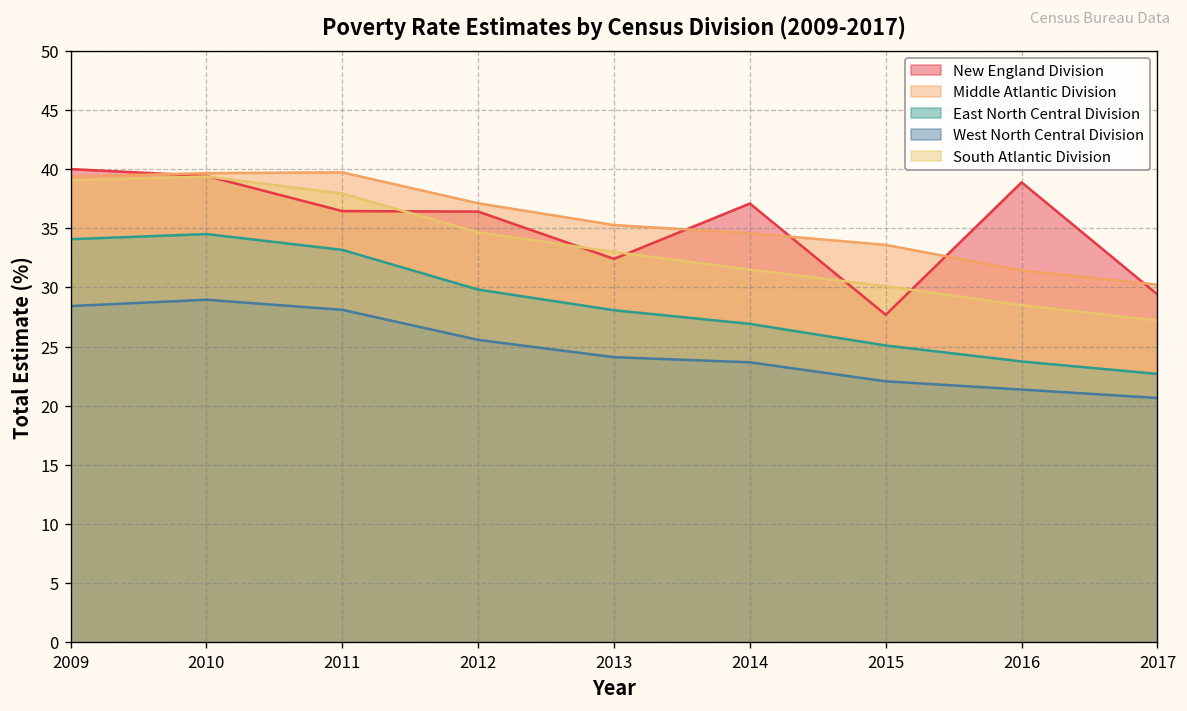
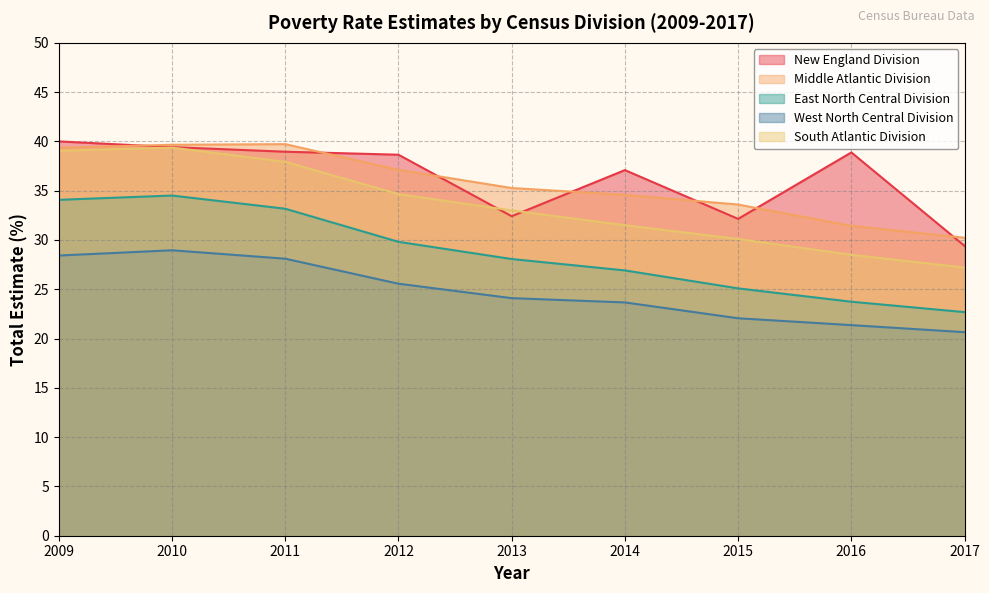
  {
    "New England Division": {
      "2009": 40,
-     "2011": 36,
-     "2012": 36,
+     "2011": 39,
+     "2012": 39,
      "2013": 32,
      "2014": 37,
-     "2015": 28,
+     "2015": 32,
      "2016": 39,
      "2017": 29
    }
  }
